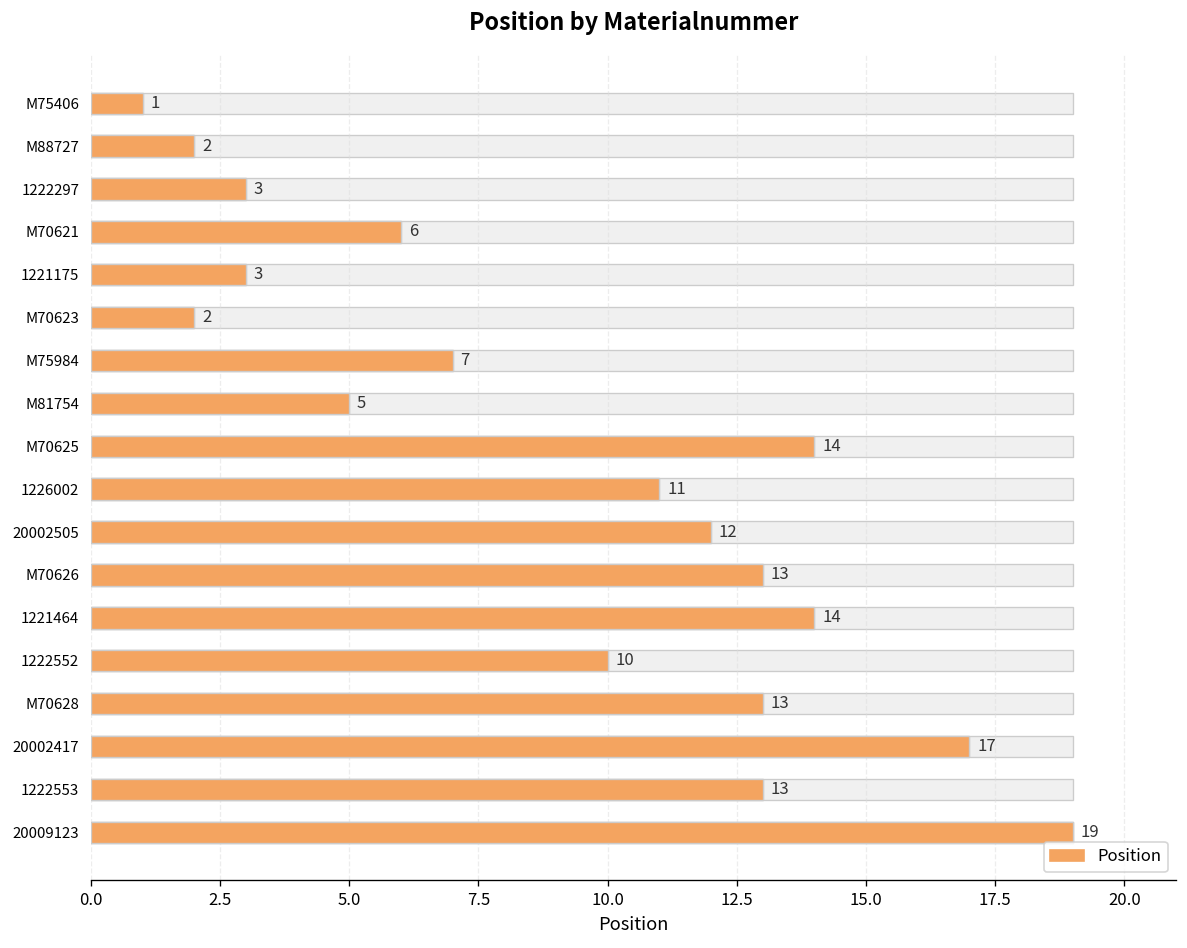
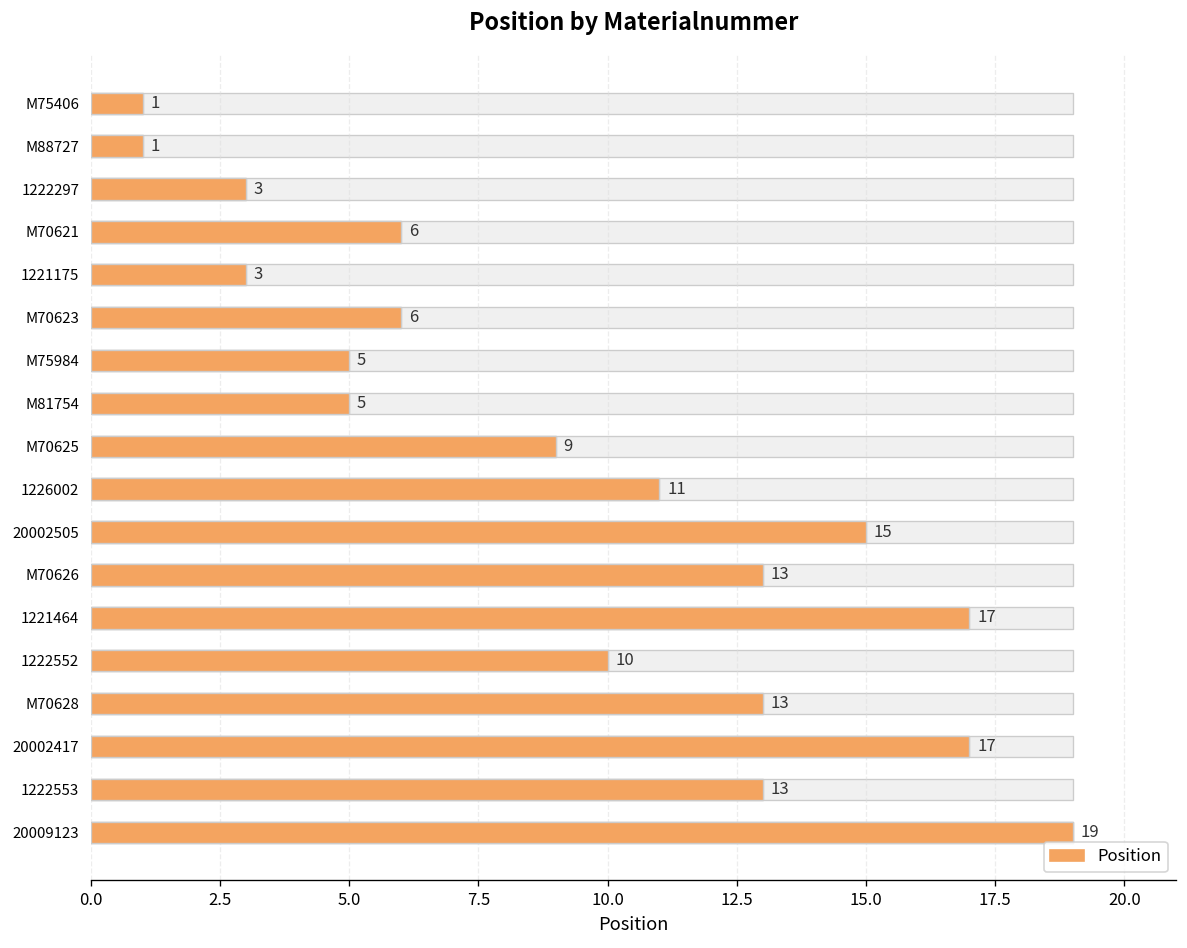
  {
    "Position": {
-     "M88727": 2,
-     "M70623": 2,
-     "M75984": 7,
-     "M70625": 14,
-     "20002505": 12,
-     "1221464": 14,
+     "M88727": 1,
+     "M70623": 6,
+     "M75984": 5,
+     "M70625": 9,
+     "20002505": 15,
+     "1221464": 17,
      "20009123": 19
    }
  }
